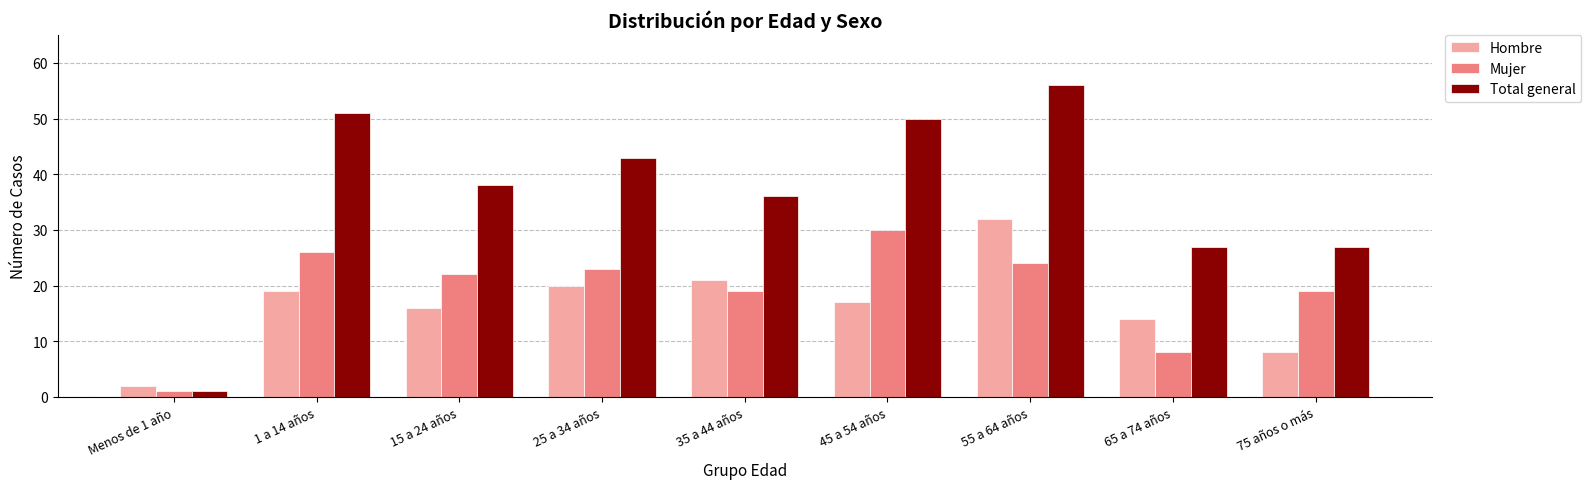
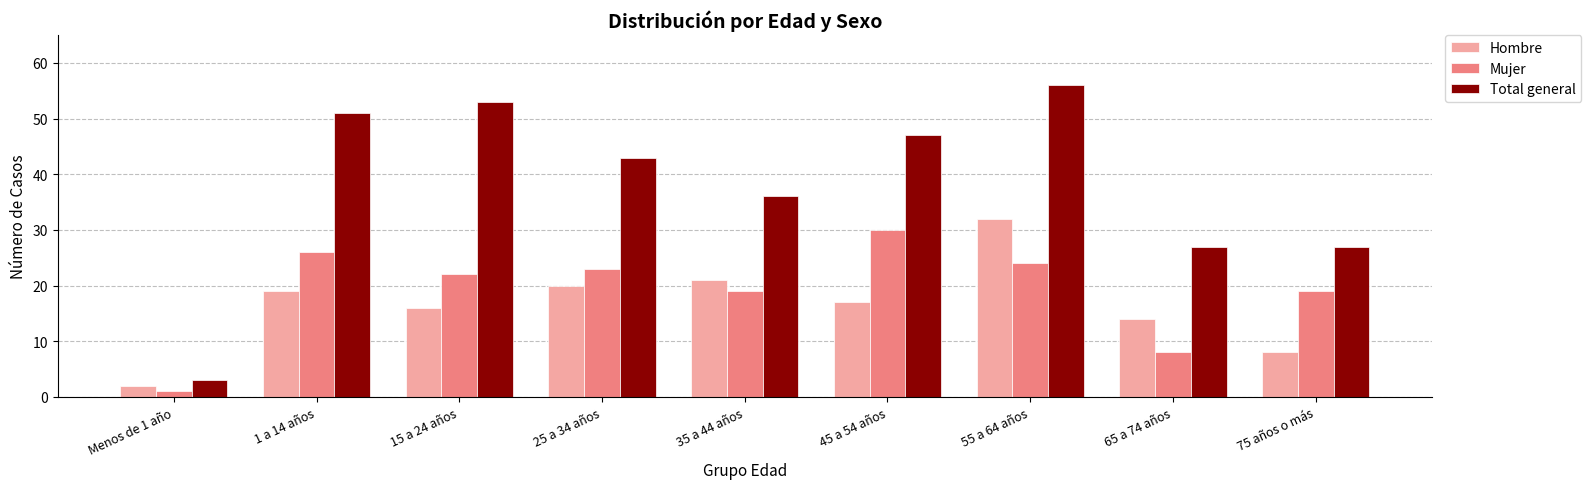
  {
    "Total general": {
-     "Menos de 1 año": 1,
+     "Menos de 1 año": 3,
      "1 a 14 años": 51,
-     "15 a 24 años": 38,
+     "15 a 24 años": 53,
      "25 a 34 años": 43,
      "35 a 44 años": 36,
-     "45 a 54 años": 50,
+     "45 a 54 años": 47,
      "55 a 64 años": 56,
      "65 a 74 años": 27,
      "75 años o más": 27
    }
  }
